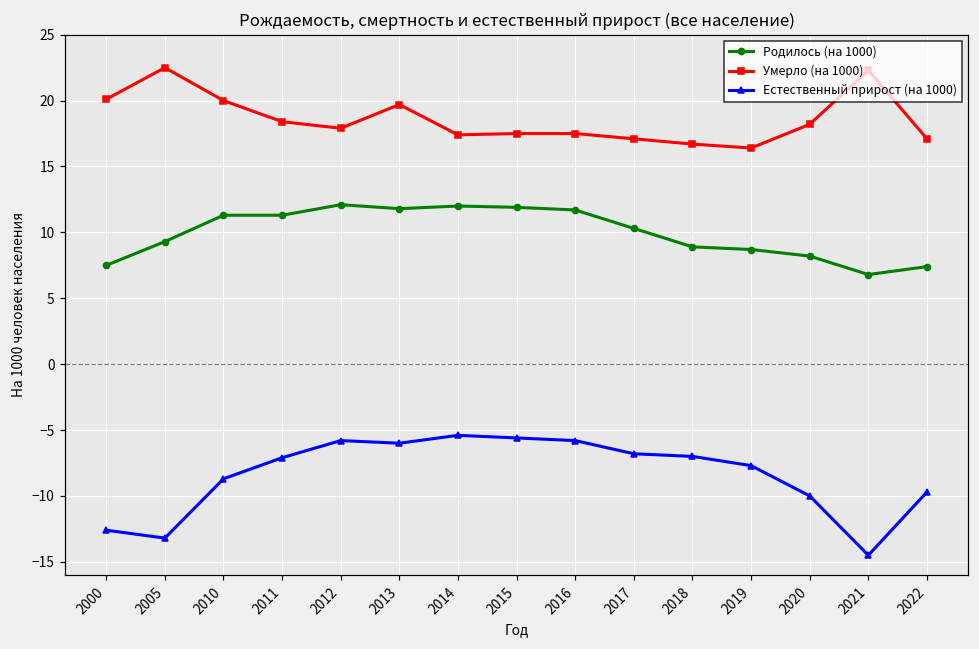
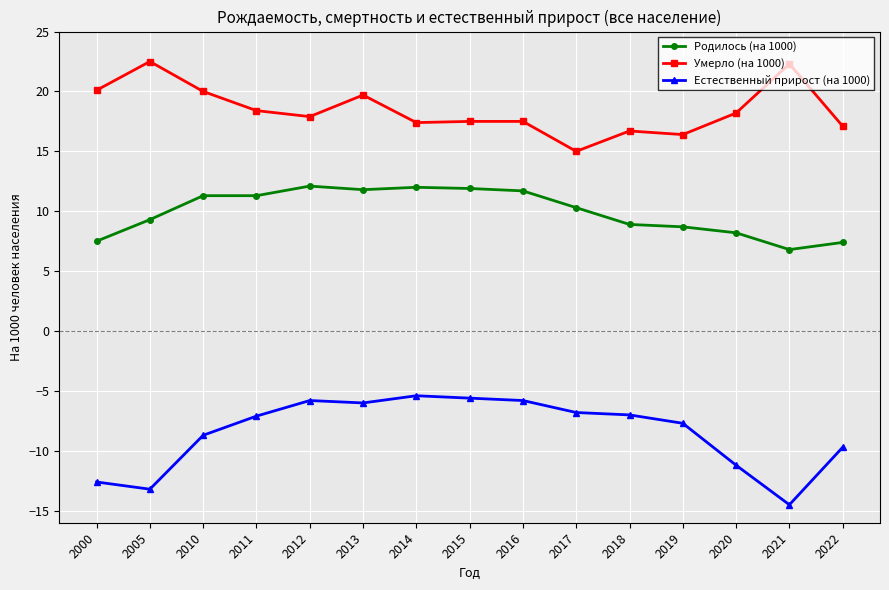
  {
    "Родилось (на 1000)": {
      "2000": 7.5,
      "2005": 9.3,
      "2010": 11.3,
      "2011": 11.3,
      "2012": 12.1,
      "2013": 11.8,
      "2014": 12.0,
      "2015": 11.9,
      "2016": 11.7,
      "2017": 10.3,
      "2018": 8.9,
      "2019": 8.7,
      "2020": 8.2,
      "2021": 6.8,
      "2022": 7.4
    },
    "Умерло (на 1000)": {
      "2000": 20.1,
      "2005": 22.5,
      "2010": 20.0,
      "2011": 18.4,
      "2012": 17.9,
      "2013": 19.7,
      "2014": 17.4,
      "2015": 17.5,
      "2016": 17.5,
-     "2017": 17.1,
+     "2017": 15.0,
      "2018": 16.7,
      "2019": 16.4,
      "2020": 18.2,
      "2022": 17.1
    },
    "Естественный прирост (на 1000)": {
      "2000": -12.6,
      "2005": -13.2,
      "2010": -8.7,
      "2011": -7.1,
      "2012": -5.8,
      "2013": -6.0,
      "2014": -5.4,
      "2015": -5.6,
      "2016": -5.8,
      "2017": -6.8,
      "2018": -7.0,
      "2019": -7.7,
-     "2020": -10.0,
+     "2020": -11.2,
      "2021": -14.5,
      "2022": -9.7
    }
  }
